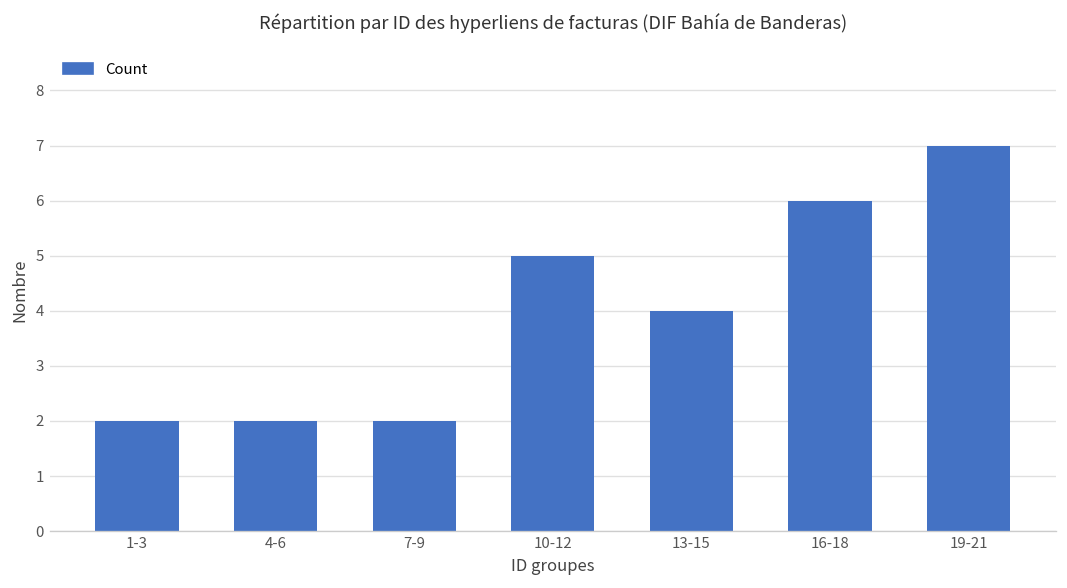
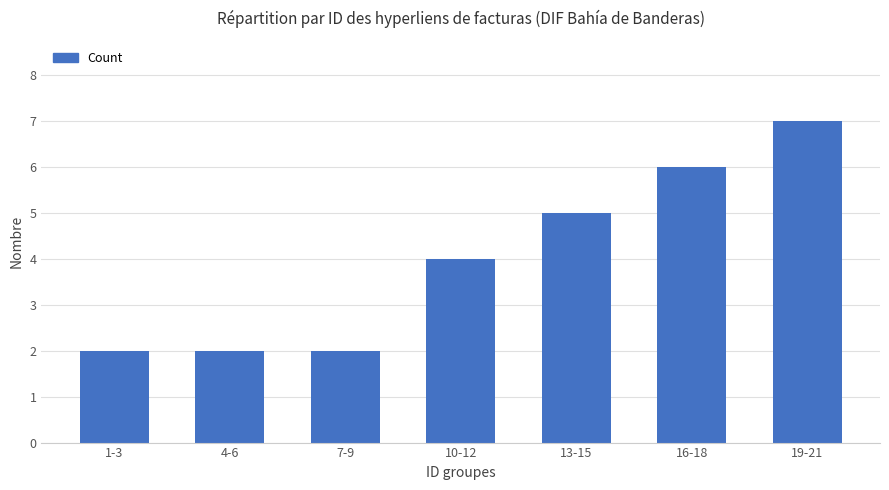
  {
    "1-3": 2,
    "4-6": 2,
    "7-9": 2,
-   "10-12": 5,
-   "13-15": 4,
+   "10-12": 4,
+   "13-15": 5,
    "16-18": 6,
    "19-21": 7
  }
